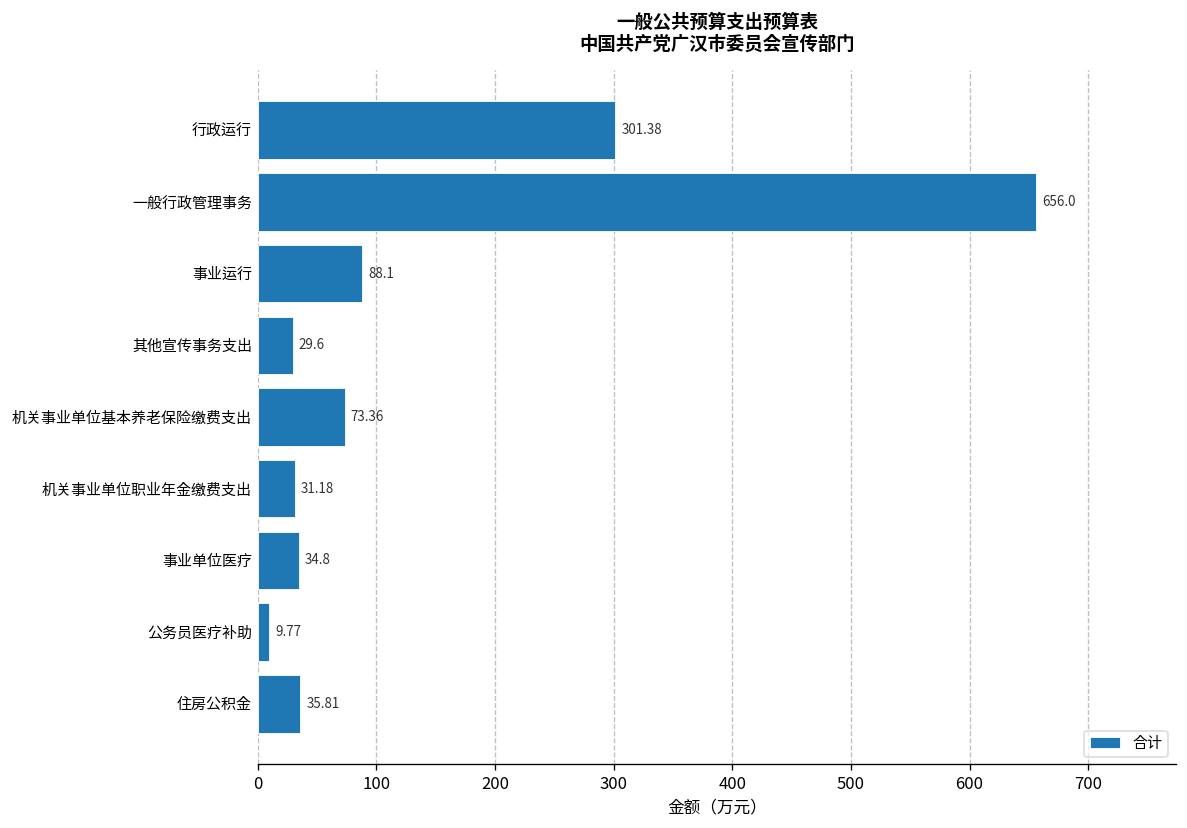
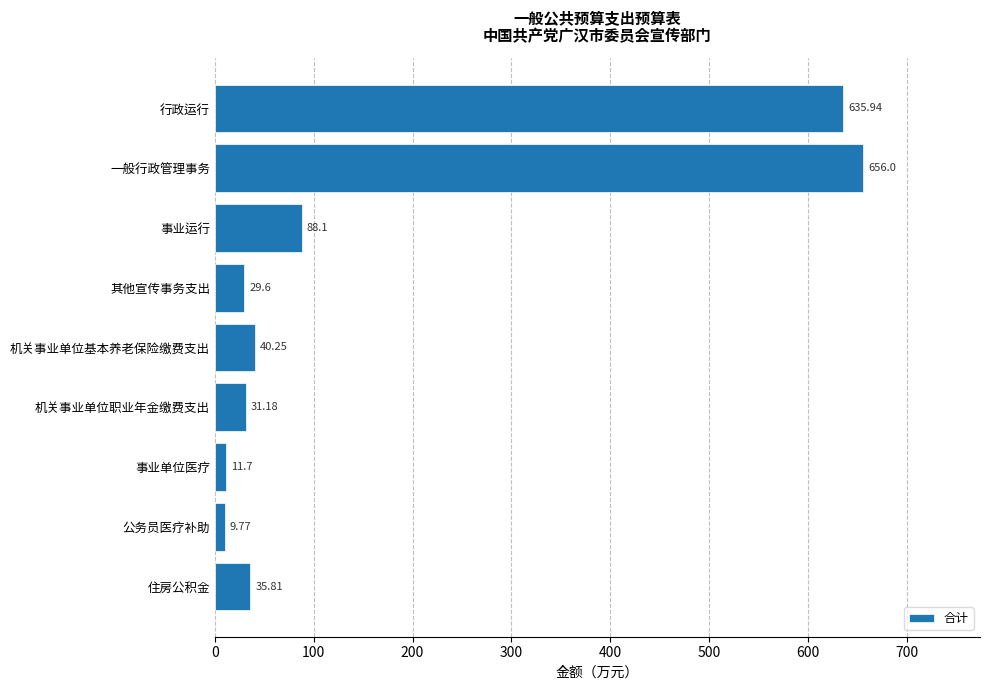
  {
-   "行政运行": 301.38,
+   "行政运行": 635.94,
    "一般行政管理事务": 656.0,
    "事业运行": 88.1,
    "其他宣传事务支出": 29.6,
-   "机关事业单位基本养老保险缴费支出": 73.36,
+   "机关事业单位基本养老保险缴费支出": 40.25,
    "机关事业单位职业年金缴费支出": 31.18,
-   "事业单位医疗": 34.8,
+   "事业单位医疗": 11.7,
    "公务员医疗补助": 9.77,
    "住房公积金": 35.81
  }
